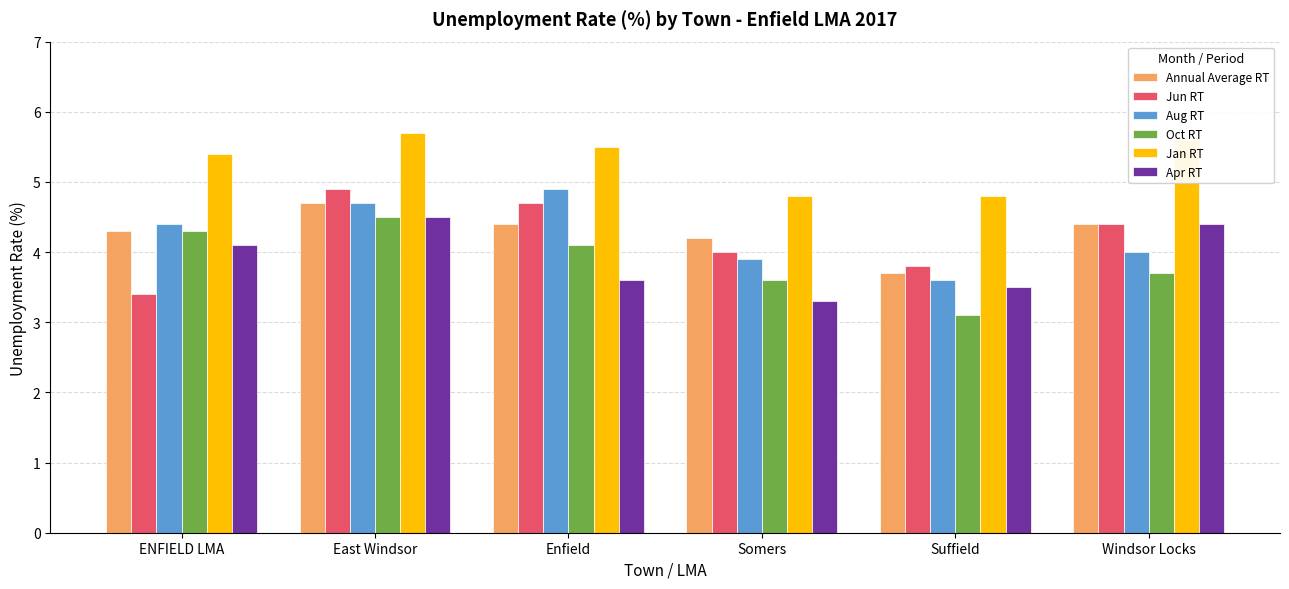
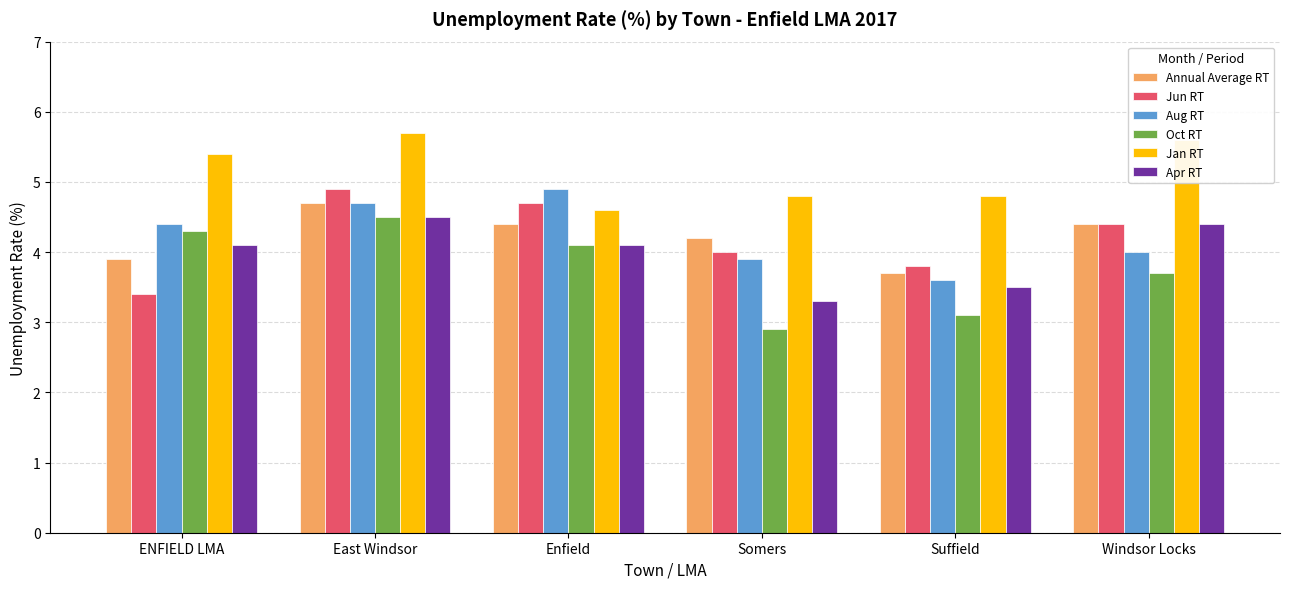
  {
    "Annual Average RT": {
-     "ENFIELD LMA": 4.3,
+     "ENFIELD LMA": 3.9,
      "East Windsor": 4.7,
      "Enfield": 4.4,
      "Somers": 4.2,
      "Suffield": 3.7,
      "Windsor Locks": 4.4
    },
    "Jun RT": {
      "ENFIELD LMA": 3.4,
      "East Windsor": 4.9,
      "Enfield": 4.7,
      "Somers": 4.0,
      "Suffield": 3.8,
      "Windsor Locks": 4.4
    },
    "Aug RT": {
      "ENFIELD LMA": 4.4,
      "East Windsor": 4.7,
      "Enfield": 4.9,
      "Somers": 3.9,
      "Suffield": 3.6,
      "Windsor Locks": 4.0
    },
    "Oct RT": {
      "ENFIELD LMA": 4.3,
      "East Windsor": 4.5,
      "Enfield": 4.1,
-     "Somers": 3.6,
+     "Somers": 2.9,
      "Suffield": 3.1,
      "Windsor Locks": 3.7
    },
    "Jan RT": {
      "ENFIELD LMA": 5.4,
      "East Windsor": 5.7,
-     "Enfield": 5.5,
+     "Enfield": 4.6,
      "Somers": 4.8,
      "Suffield": 4.8
    },
    "Apr RT": {
      "ENFIELD LMA": 4.1,
      "East Windsor": 4.5,
-     "Enfield": 3.6,
+     "Enfield": 4.1,
      "Somers": 3.3,
      "Suffield": 3.5,
      "Windsor Locks": 4.4
    }
  }
